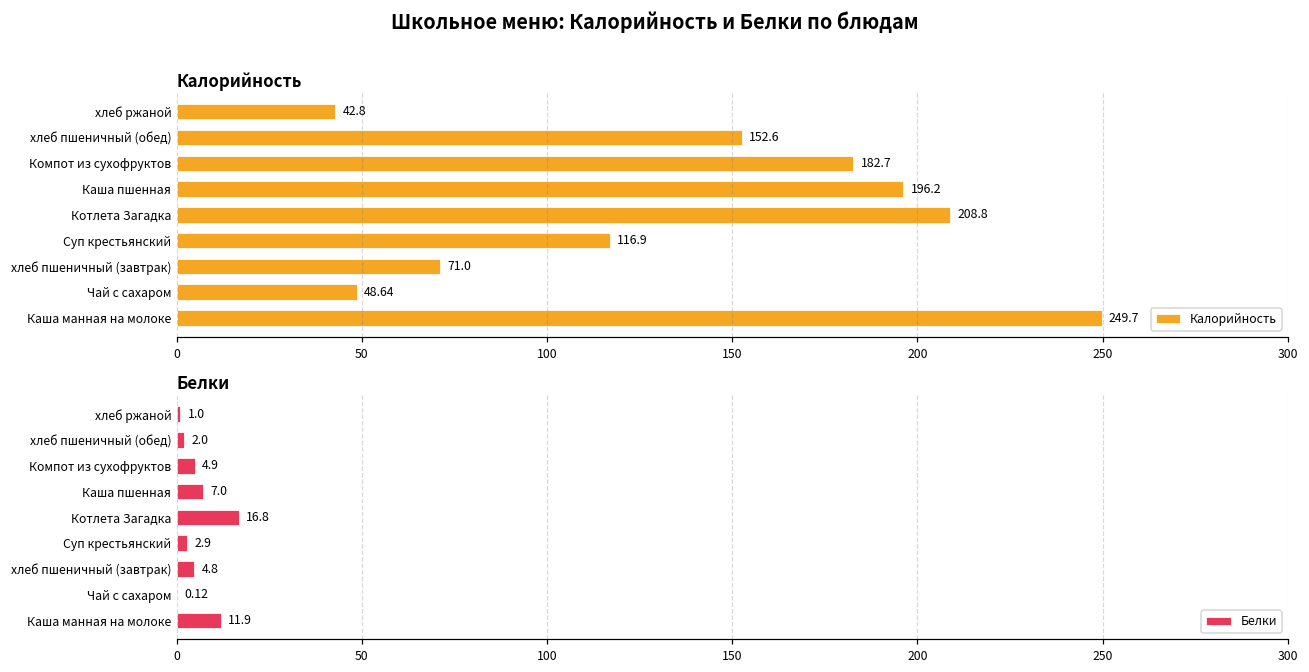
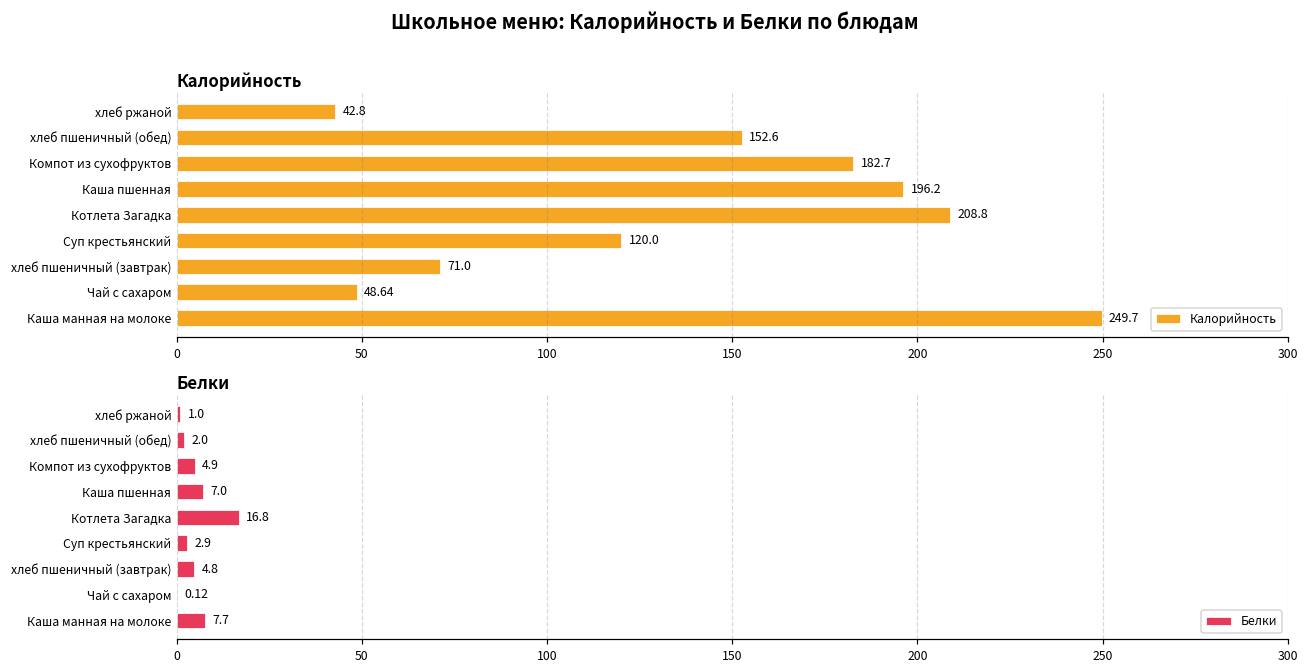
  {
    "Калорийность": {
      "хлеб ржаной": 42.8,
      "хлеб пшеничный (обед)": 152.6,
      "Компот из сухофруктов": 182.7,
      "Каша пшенная": 196.2,
      "Котлета Загадка": 208.8,
-     "Суп крестьянский": 116.9,
+     "Суп крестьянский": 120.0,
      "хлеб пшеничный (завтрак)": 71.0,
      "Чай с сахаром": 48.64,
      "Каша манная на молоке": 249.7
    },
    "Белки": {
      "хлеб ржаной": 1.0,
      "хлеб пшеничный (обед)": 2.0,
      "Компот из сухофруктов": 4.9,
      "Каша пшенная": 7.0,
      "Котлета Загадка": 16.8,
      "Суп крестьянский": 2.9,
      "хлеб пшеничный (завтрак)": 4.8,
      "Чай с сахаром": 0.12,
-     "Каша манная на молоке": 11.9
+     "Каша манная на молоке": 7.7
    }
  }
